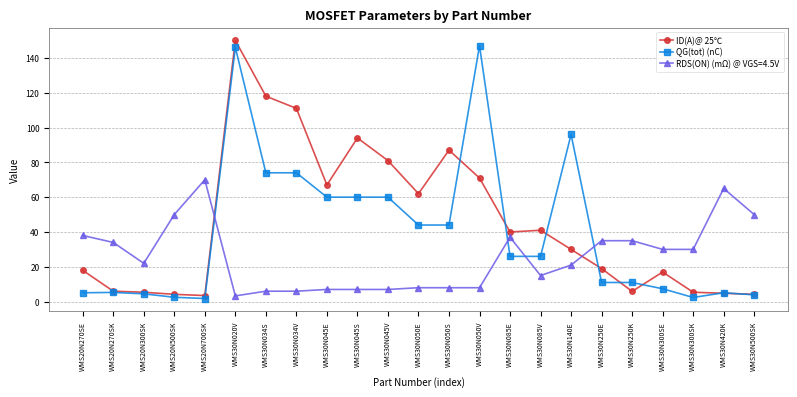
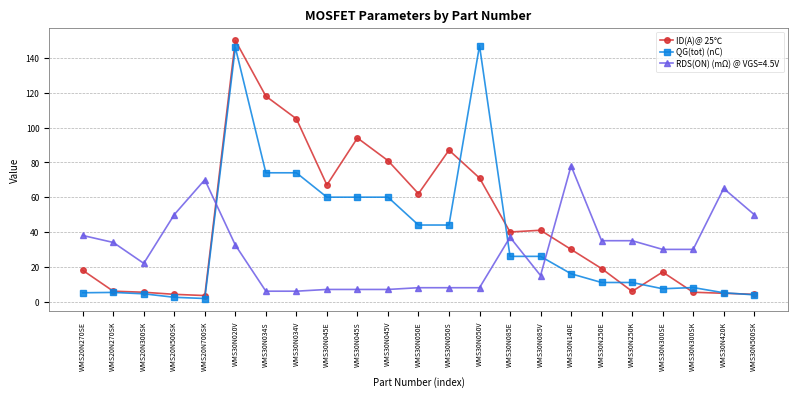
  {
    "ID(A)@ 25℃": {
      "WMS20N270SE": 18,
      "WMS20N500SK": 4,
      "WMS20N700SK": 4,
      "WMS30N020V": 150,
      "WMS30N034S": 118,
-     "WMS30N034V": 111,
+     "WMS30N034V": 105,
      "WMS30N045E": 67,
      "WMS30N045S": 94,
      "WMS30N045V": 81,
      "WMS30N050E": 62,
      "WMS30N050S": 87,
      "WMS30N050V": 71,
      "WMS30N085E": 40,
      "WMS30N085V": 41,
      "WMS30N140E": 30,
      "WMS30N250E": 19,
      "WMS30N250K": 6,
      "WMS30N300SE": 17,
      "WMS30N300SK": 5
    },
    "QG(tot) (nC)": {
      "WMS20N270SE": 5,
      "WMS20N500SK": 3,
      "WMS20N700SK": 2,
      "WMS30N020V": 146,
      "WMS30N034S": 74,
      "WMS30N034V": 74,
      "WMS30N045E": 60,
      "WMS30N045S": 60,
      "WMS30N045V": 60,
      "WMS30N050E": 44,
      "WMS30N050S": 44,
      "WMS30N050V": 147,
      "WMS30N085E": 26,
      "WMS30N085V": 26,
-     "WMS30N140E": 96,
+     "WMS30N140E": 16,
      "WMS30N250E": 11,
      "WMS30N250K": 11,
      "WMS30N300SE": 7,
-     "WMS30N300SK": 2
+     "WMS30N300SK": 8
    },
    "RDS(ON) (mΩ) @ VGS=4.5V": {
      "WMS20N270SE": 38,
      "WMS20N270SK": 34,
      "WMS20N300SK": 22,
      "WMS20N500SK": 50,
      "WMS20N700SK": 70,
-     "WMS30N020V": 3,
+     "WMS30N020V": 33,
      "WMS30N034S": 6,
      "WMS30N034V": 6,
      "WMS30N045E": 7,
      "WMS30N045S": 7,
      "WMS30N045V": 7,
      "WMS30N050E": 8,
      "WMS30N050S": 8,
      "WMS30N050V": 8,
      "WMS30N085E": 37,
      "WMS30N085V": 15,
-     "WMS30N140E": 21,
+     "WMS30N140E": 78,
      "WMS30N250E": 35,
      "WMS30N250K": 35,
      "WMS30N300SE": 30,
      "WMS30N300SK": 30,
      "WMS30N420K": 65,
      "WMS30N500SK": 50
    }
  }
